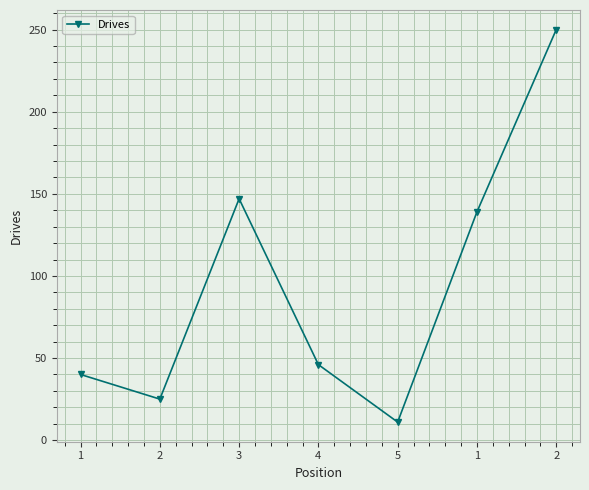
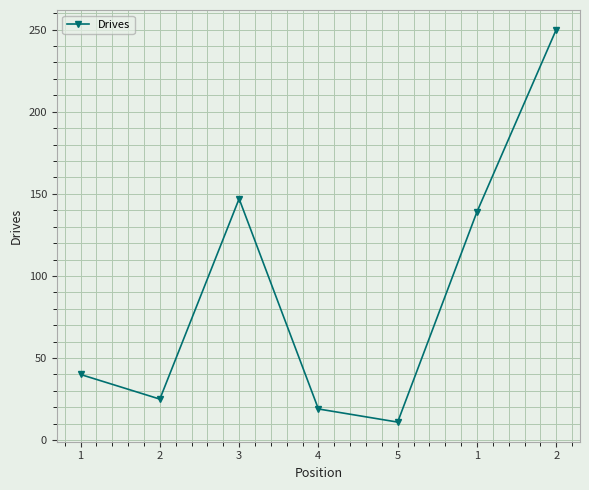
  {
    "3": 147,
-   "4": 46,
+   "4": 19,
    "5": 11
  }
